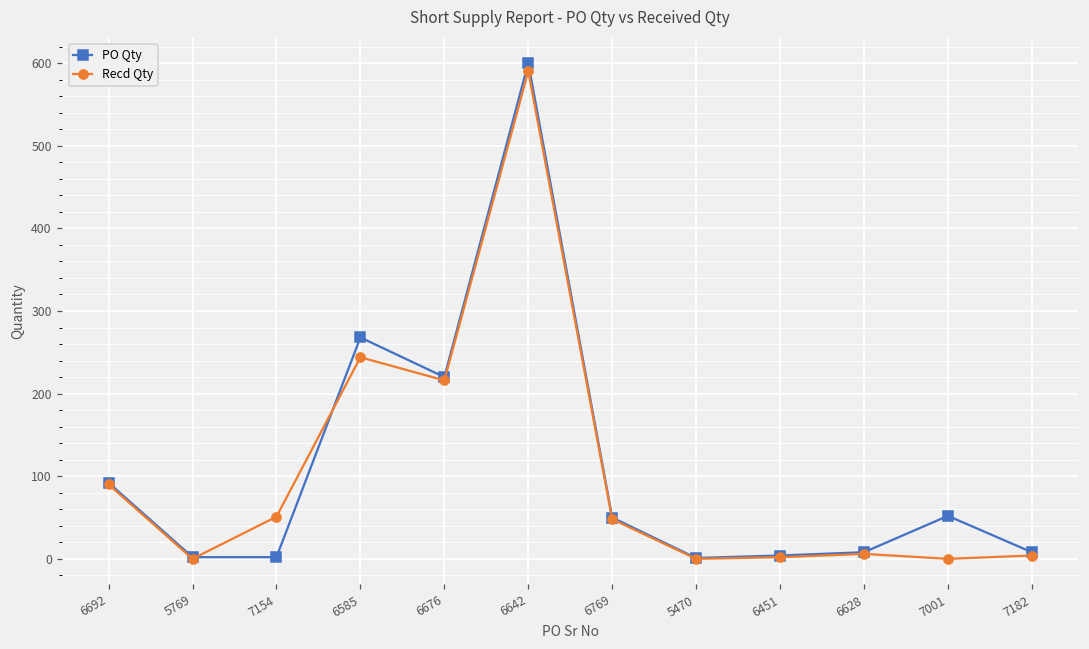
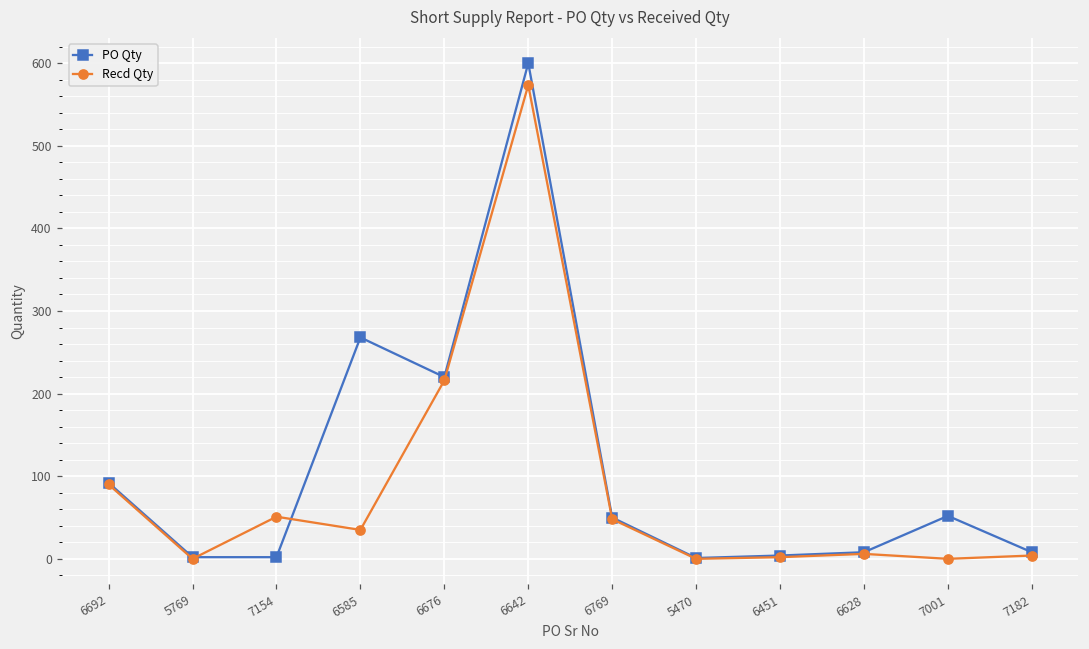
  {
    "PO Qty": {
      "7154": 0,
      "6585": 270,
      "6676": 220,
      "6642": 600,
      "7001": 50,
      "7182": 10
    },
    "Recd Qty": {
      "7154": 50,
-     "6585": 240,
+     "6585": 40,
      "6676": 220,
-     "6642": 590,
+     "6642": 570,
      "7001": 0,
      "7182": 0
    }
  }
